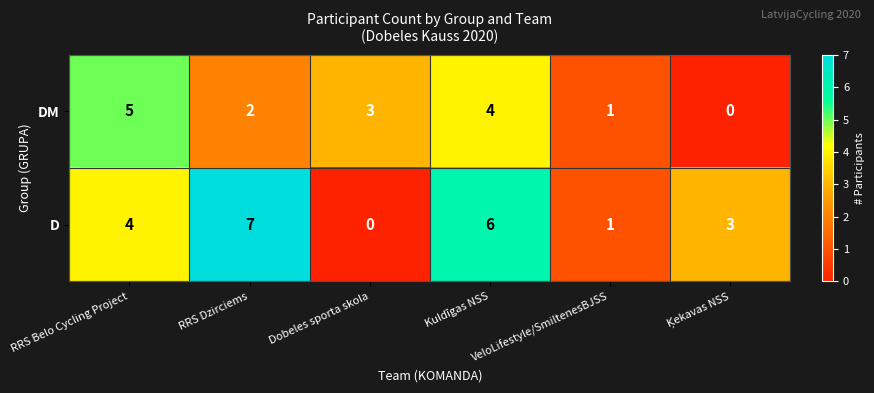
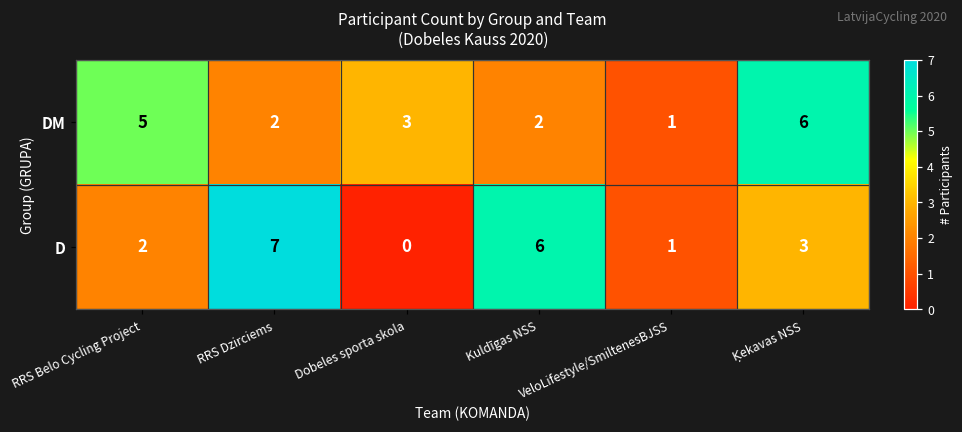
  {
    "DM": {
      "RRS Belo Cycling Project": 5,
      "RRS Dzirciems": 2,
      "Dobeles sporta skola": 3,
-     "Kuldīgas NSS": 4,
+     "Kuldīgas NSS": 2,
      "VeloLifestyle/SmiltenesBJSS": 1,
-     "Ķekavas NSS": 0
+     "Ķekavas NSS": 6
    },
    "D": {
-     "RRS Belo Cycling Project": 4,
+     "RRS Belo Cycling Project": 2,
      "RRS Dzirciems": 7,
      "Dobeles sporta skola": 0,
      "Kuldīgas NSS": 6,
      "VeloLifestyle/SmiltenesBJSS": 1,
      "Ķekavas NSS": 3
    }
  }
